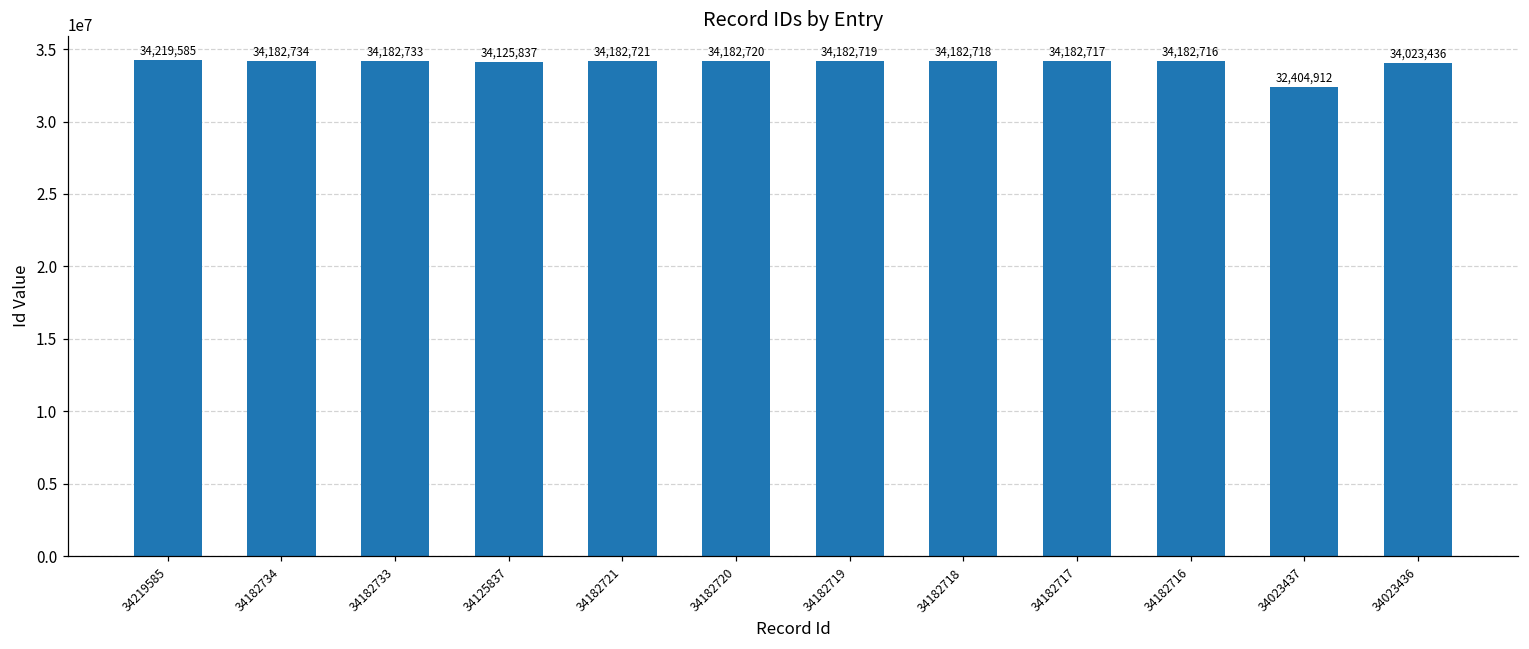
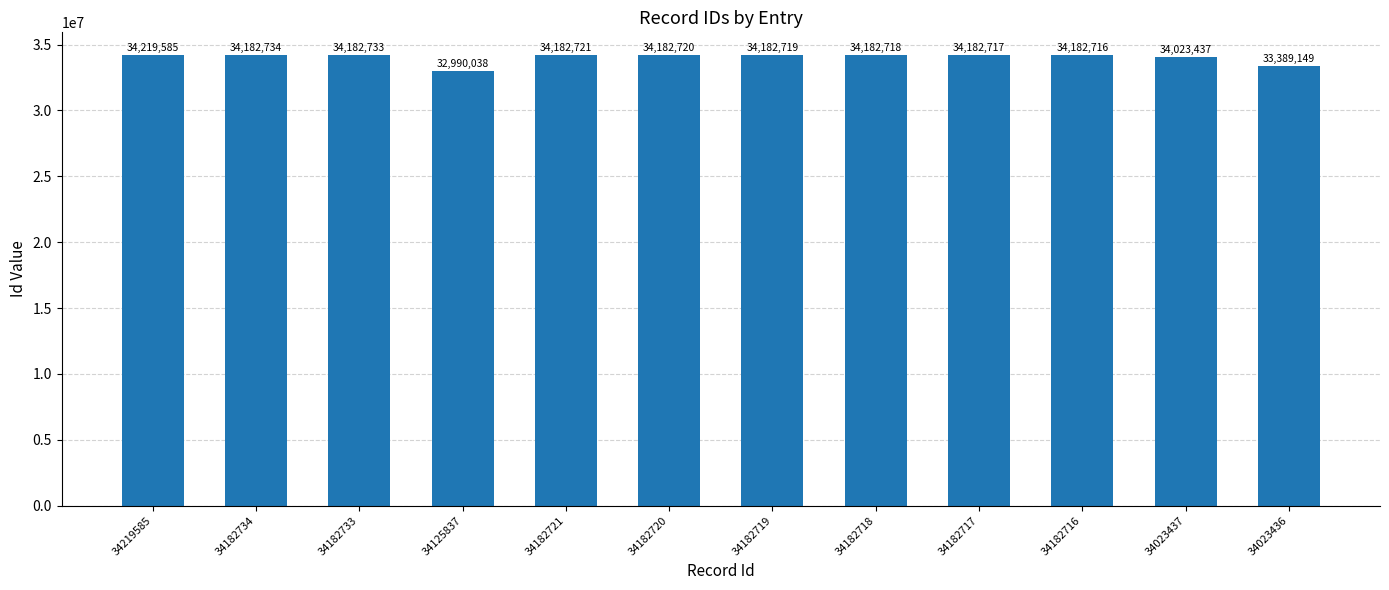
  {
    "34219585": "34,219,585",
    "34182734": "34,182,734",
    "34182733": "34,182,733",
-   "34125837": "34,125,837",
+   "34125837": "32,990,038",
    "34182721": "34,182,721",
    "34182720": "34,182,720",
    "34182719": "34,182,719",
    "34182718": "34,182,718",
    "34182717": "34,182,717",
    "34182716": "34,182,716",
-   "34023437": "32,404,912",
-   "34023436": "34,023,436"
+   "34023437": "34,023,437",
+   "34023436": "33,389,149"
  }
